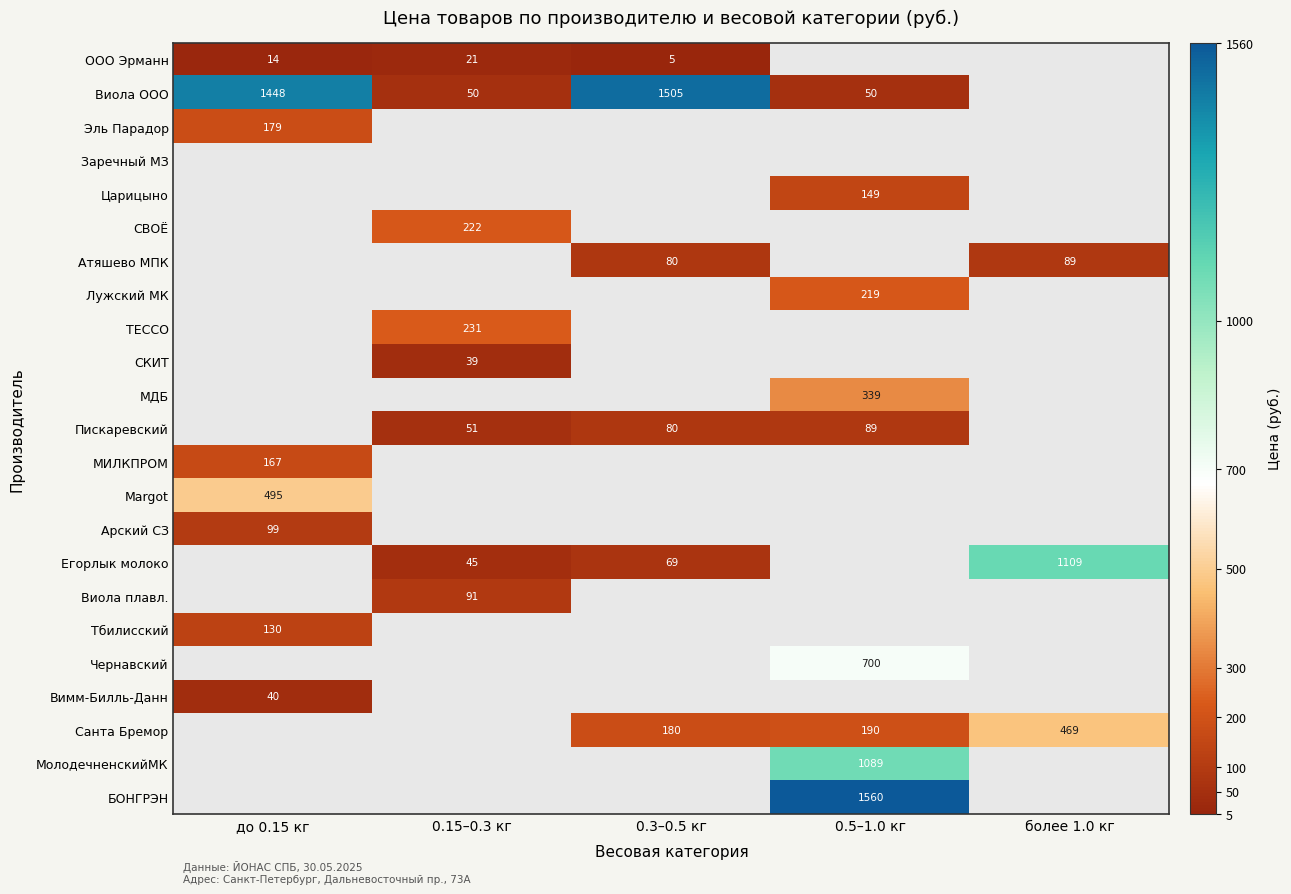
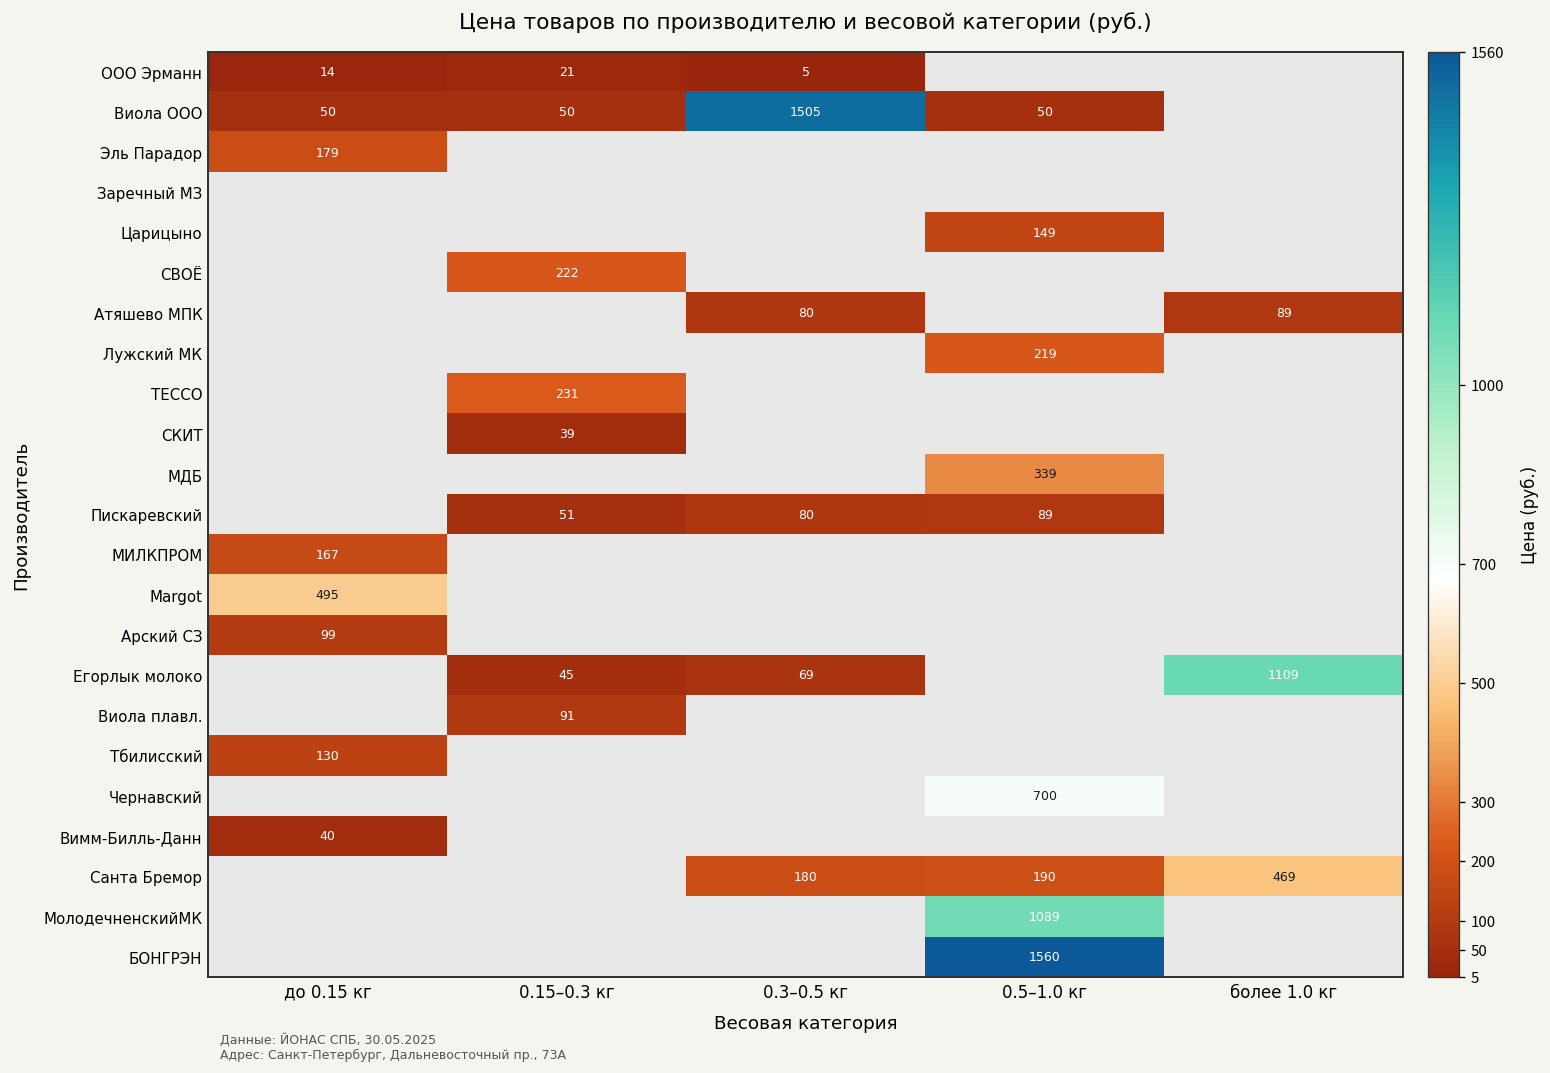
  {
    "ООО Эрманн": {
      "до 0.15 кг": 14,
      "0.15–0.3 кг": 21,
      "0.3–0.5 кг": 5
    },
    "Виола ООО": {
-     "до 0.15 кг": 1448,
+     "до 0.15 кг": 50,
      "0.15–0.3 кг": 50,
      "0.3–0.5 кг": 1505,
      "0.5–1.0 кг": 50
    },
    "Эль Парадор": {
      "до 0.15 кг": 179
    },
    "Царицыно": {
      "0.5–1.0 кг": 149
    },
    "СВОЁ": {
      "0.15–0.3 кг": 222
    },
    "Атяшево МПК": {
      "0.3–0.5 кг": 80,
      "более 1.0 кг": 89
    },
    "Лужский МК": {
      "0.5–1.0 кг": 219
    },
    "ТЕССО": {
      "0.15–0.3 кг": 231
    },
    "СКИТ": {
      "0.15–0.3 кг": 39
    },
    "МДБ": {
      "0.5–1.0 кг": 339
    },
    "Пискаревский": {
      "0.15–0.3 кг": 51,
      "0.3–0.5 кг": 80,
      "0.5–1.0 кг": 89
    },
    "МИЛКПРОМ": {
      "до 0.15 кг": 167
    },
    "Margot": {
      "до 0.15 кг": 495
    },
    "Арский СЗ": {
      "до 0.15 кг": 99
    },
    "Егорлык молоко": {
      "0.15–0.3 кг": 45,
      "0.3–0.5 кг": 69,
      "более 1.0 кг": 1109
    },
    "Виола плавл.": {
      "0.15–0.3 кг": 91
    },
    "Тбилисский": {
      "до 0.15 кг": 130
    },
    "Чернавский": {
      "0.5–1.0 кг": 700
    },
    "Вимм-Билль-Данн": {
      "до 0.15 кг": 40
    },
    "Санта Бремор": {
      "0.3–0.5 кг": 180,
      "0.5–1.0 кг": 190,
      "более 1.0 кг": 469
    },
    "МолодечненскийМК": {
      "0.5–1.0 кг": 1089
    },
    "БОНГРЭН": {
      "0.5–1.0 кг": 1560
    }
  }
